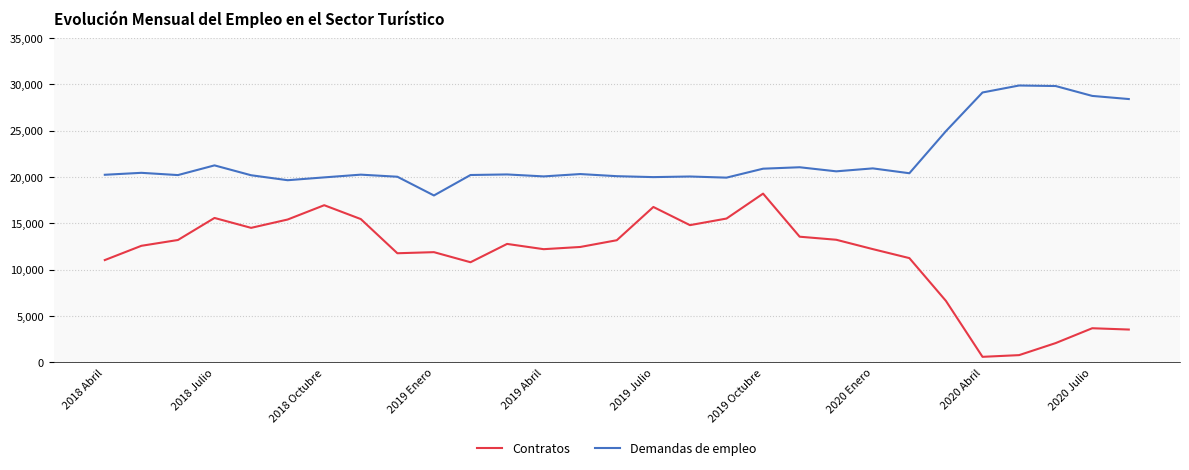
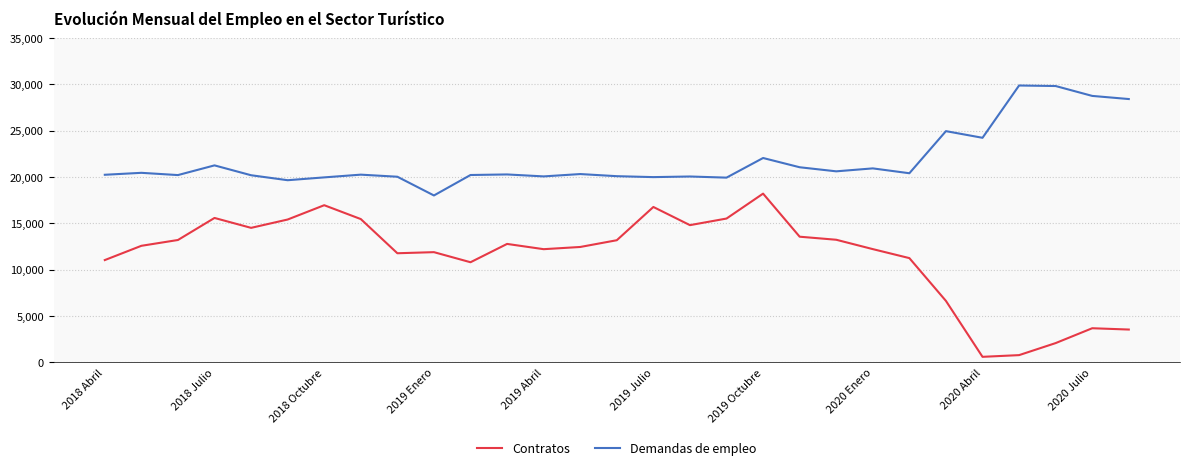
  {
    "Contratos": {
      "2018 Abril": "11,000",
      "2018 Julio": "16,000",
      "2018 Octubre": "17,000",
      "2019 Enero": "12,000",
      "2019 Abril": "12,000",
      "2019 Julio": "17,000",
      "2019 Octubre": "18,000",
      "2020 Enero": "12,000",
      "2020 Abril": "1,000",
      "2020 Julio": "4,000"
    },
    "Demandas de empleo": {
      "2018 Abril": "20,000",
      "2018 Julio": "21,000",
      "2018 Octubre": "20,000",
      "2019 Enero": "18,000",
      "2019 Abril": "20,000",
      "2019 Julio": "20,000",
-     "2019 Octubre": "21,000",
+     "2019 Octubre": "22,000",
      "2020 Enero": "21,000",
-     "2020 Abril": "29,000",
+     "2020 Abril": "24,000",
      "2020 Julio": "29,000"
    }
  }
